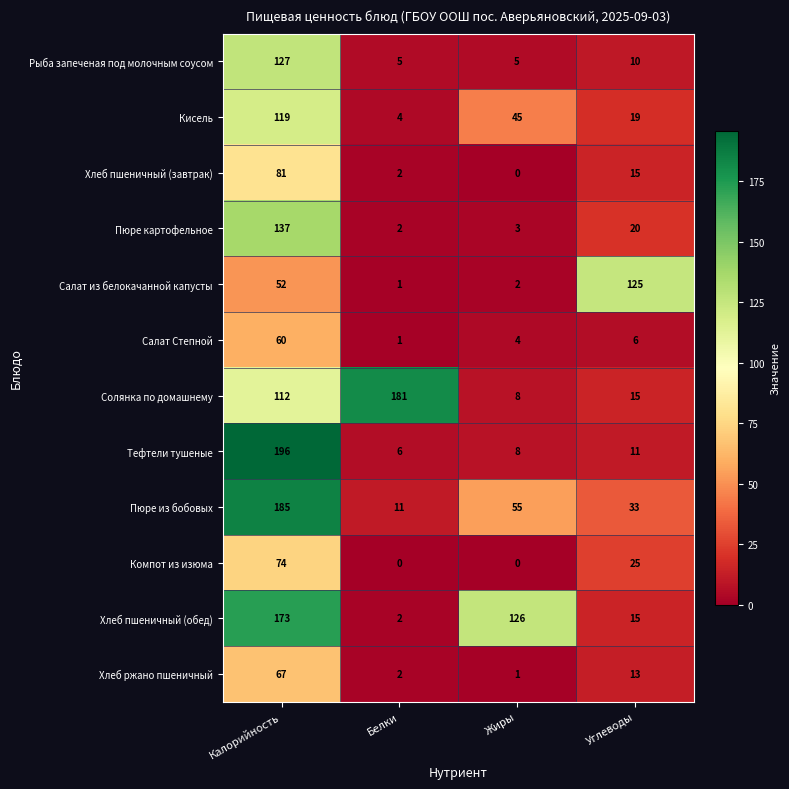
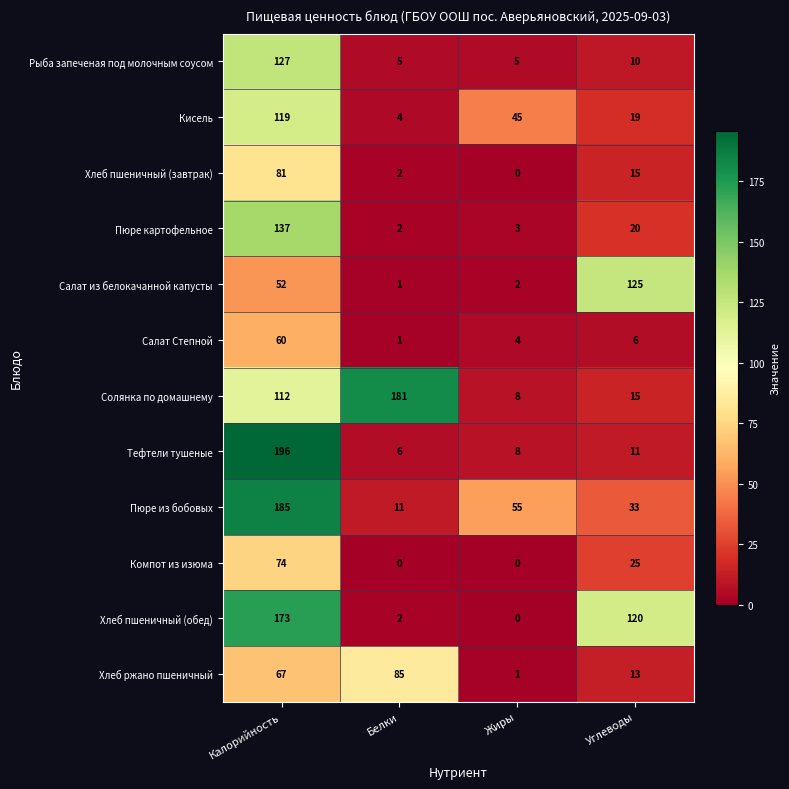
  {
    "Рыба запеченая под молочным соусом": {
      "Калорийность": 127,
      "Белки": 5,
      "Жиры": 5,
      "Углеводы": 10
    },
    "Кисель": {
      "Калорийность": 119,
      "Белки": 4,
      "Жиры": 45,
      "Углеводы": 19
    },
    "Хлеб пшеничный (завтрак)": {
      "Калорийность": 81,
      "Белки": 2,
      "Жиры": 0,
      "Углеводы": 15
    },
    "Пюре картофельное": {
      "Калорийность": 137,
      "Белки": 2,
      "Жиры": 3,
      "Углеводы": 20
    },
    "Салат из белокачанной капусты": {
      "Калорийность": 52,
      "Белки": 1,
      "Жиры": 2,
      "Углеводы": 125
    },
    "Салат Степной": {
      "Калорийность": 60,
      "Белки": 1,
      "Жиры": 4,
      "Углеводы": 6
    },
    "Солянка по домашнему": {
      "Калорийность": 112,
      "Белки": 181,
      "Жиры": 8,
      "Углеводы": 15
    },
    "Тефтели тушеные": {
      "Калорийность": 196,
      "Белки": 6,
      "Жиры": 8,
      "Углеводы": 11
    },
    "Пюре из бобовых": {
      "Калорийность": 185,
      "Белки": 11,
      "Жиры": 55,
      "Углеводы": 33
    },
    "Компот из изюма": {
      "Калорийность": 74,
      "Белки": 0,
      "Жиры": 0,
      "Углеводы": 25
    },
    "Хлеб пшеничный (обед)": {
      "Калорийность": 173,
      "Белки": 2,
-     "Жиры": 126,
-     "Углеводы": 15
+     "Жиры": 0,
+     "Углеводы": 120
    },
    "Хлеб ржано пшеничный": {
      "Калорийность": 67,
-     "Белки": 2,
+     "Белки": 85,
      "Жиры": 1,
      "Углеводы": 13
    }
  }
